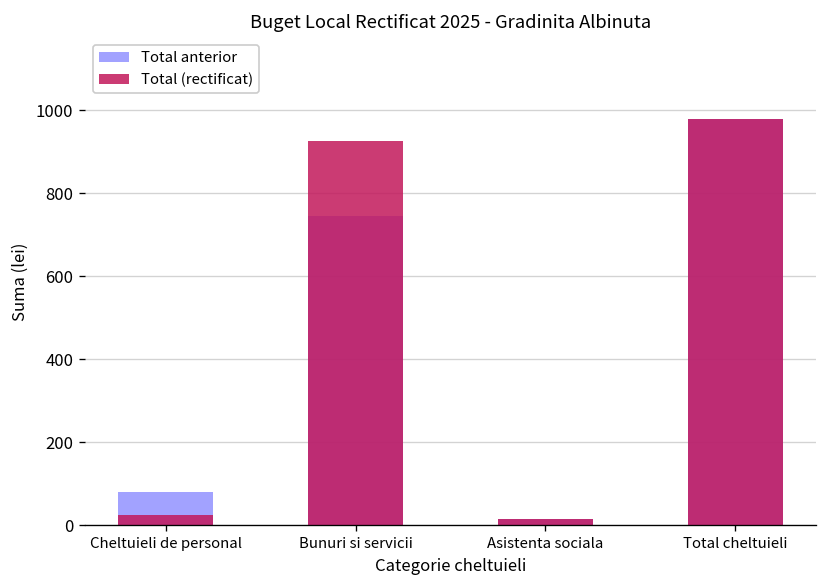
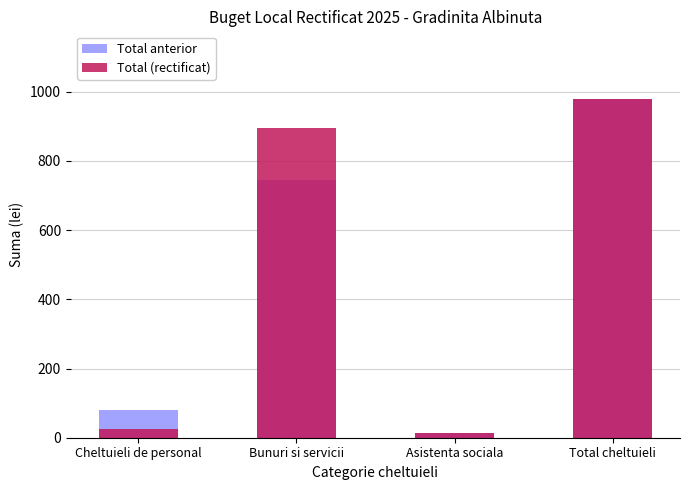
  {
    "Total anterior": {
      "Cheltuieli de personal": 80,
      "Asistenta sociala": 20,
      "Total cheltuieli": 980
    },
    "Total (rectificat)": {
-     "Bunuri si servicii": 930,
+     "Bunuri si servicii": 890,
      "Asistenta sociala": 20,
      "Total cheltuieli": 980
    }
  }
